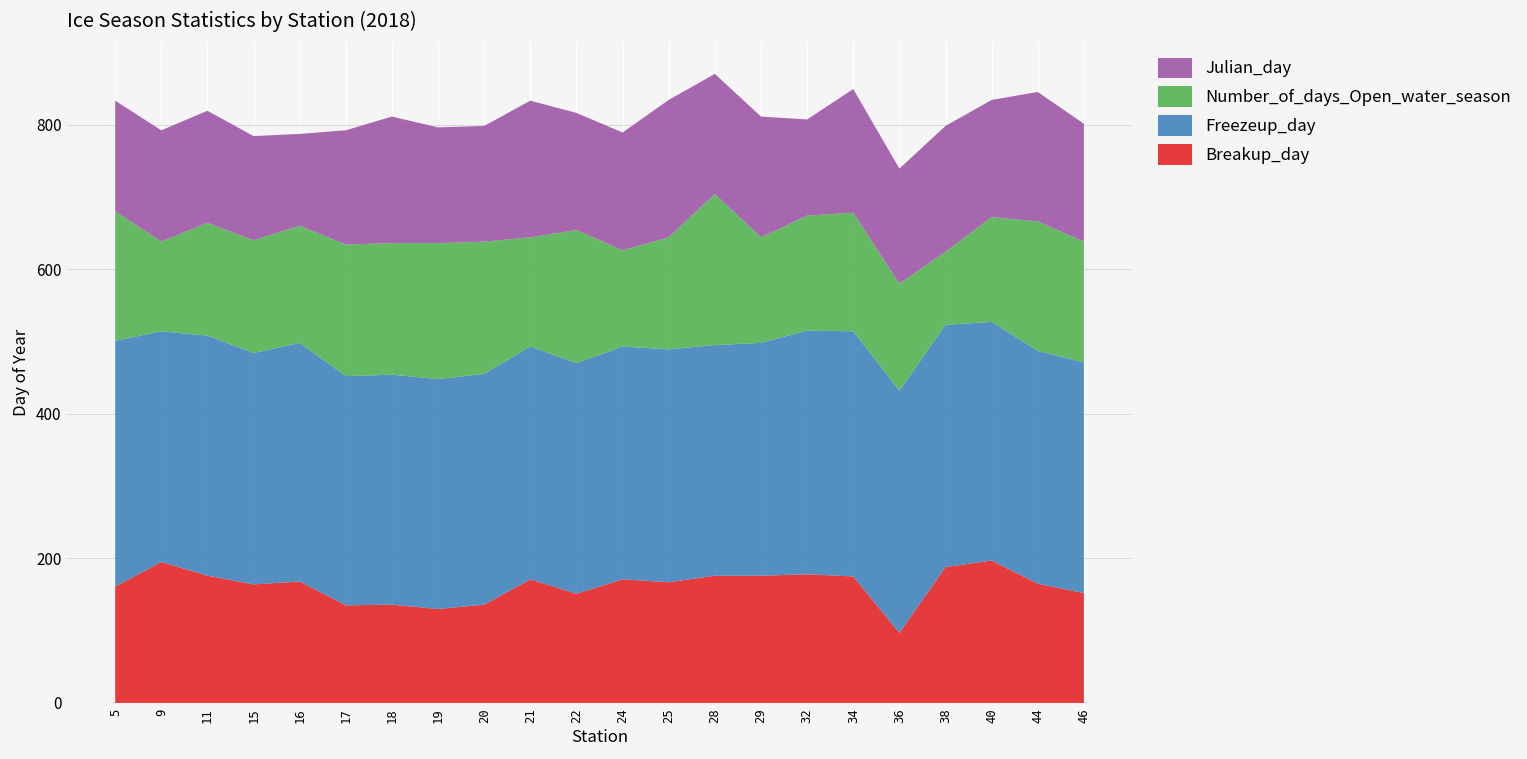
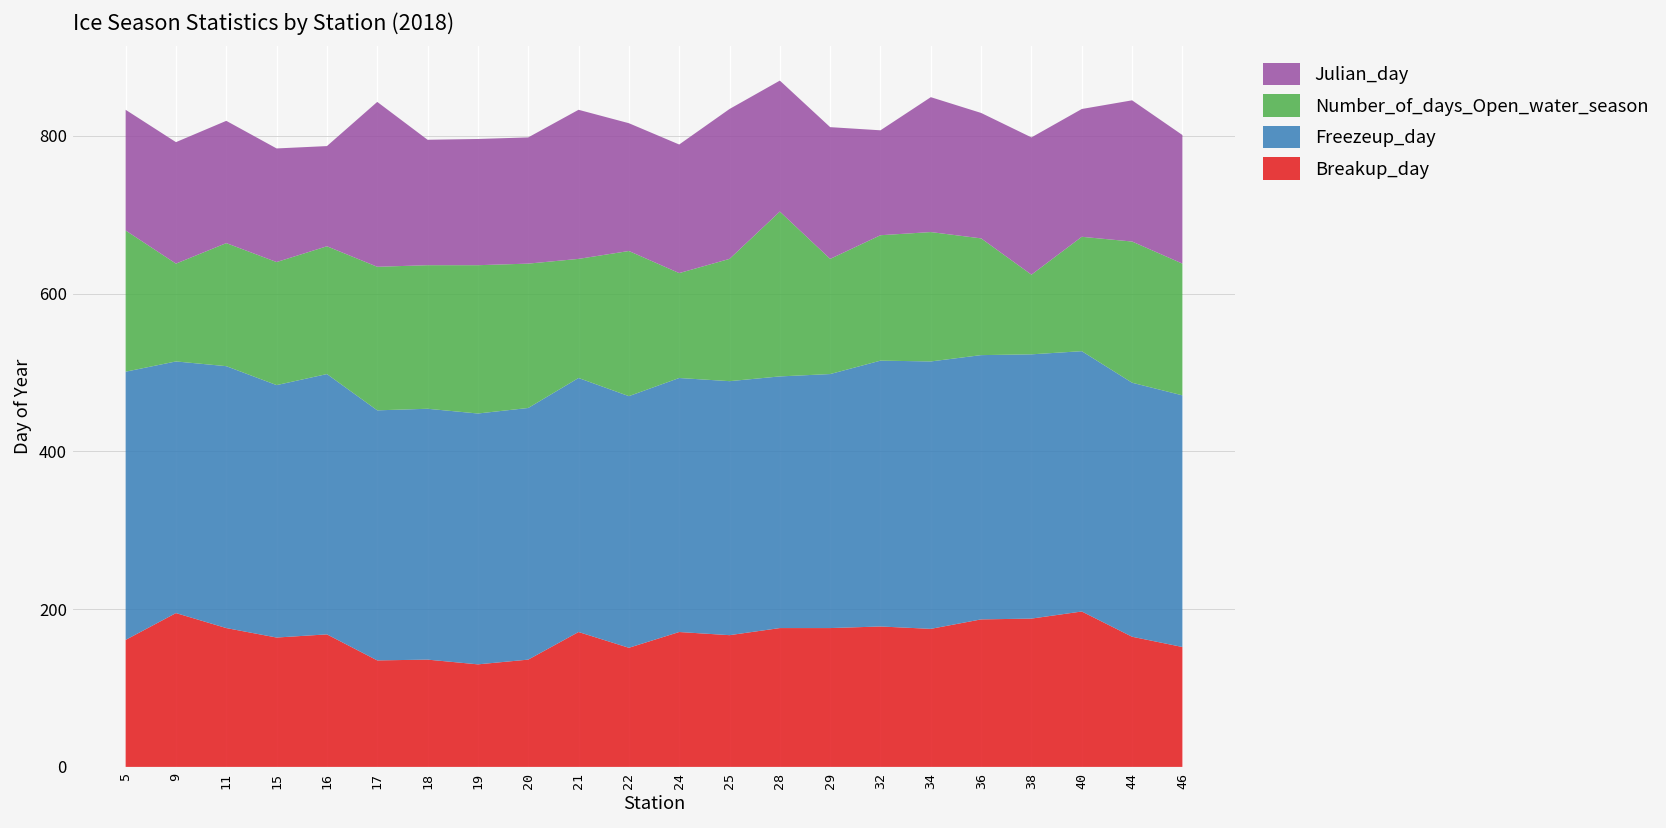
  {
    "Breakup_day": {
      "5": 160,
      "9": 200,
      "11": 180,
      "15": 160,
      "16": 170,
      "17": 140,
      "18": 140,
      "19": 130,
      "20": 140,
      "21": 170,
      "22": 150,
      "24": 170,
      "25": 170,
      "28": 180,
      "29": 180,
      "32": 180,
      "34": 180,
-     "36": 100,
+     "36": 190,
      "38": 190,
      "40": 200,
      "44": 170,
      "46": 150
    },
    "Freezeup_day": {
      "5": 340,
      "9": 320,
      "11": 330,
      "15": 320,
      "16": 330,
      "17": 320,
      "18": 320,
      "19": 320,
      "20": 320,
      "21": 320,
      "22": 320,
      "24": 320,
      "25": 320,
      "28": 320,
      "29": 320,
      "32": 340,
      "34": 340,
      "36": 340,
      "38": 340,
      "40": 330,
      "44": 320,
      "46": 320
    },
    "Number_of_days_Open_water_season": {
      "5": 180,
      "9": 120,
      "11": 160,
      "15": 160,
      "16": 160,
      "17": 180,
      "18": 180,
      "19": 190,
      "20": 180,
      "21": 150,
      "22": 180,
      "24": 130,
      "25": 160,
      "28": 210,
      "29": 150,
      "32": 160,
      "34": 160,
      "36": 150,
      "38": 100,
      "40": 150,
      "44": 180,
      "46": 170
    },
    "Julian_day": {
      "5": 150,
      "9": 150,
      "11": 160,
      "15": 140,
      "16": 130,
-     "17": 160,
-     "18": 180,
+     "17": 210,
+     "18": 160,
      "19": 160,
      "20": 160,
      "21": 190,
      "22": 160,
      "24": 160,
      "25": 190,
      "28": 170,
      "29": 170,
      "32": 130,
      "34": 170,
      "36": 160,
      "38": 170,
      "40": 160,
      "44": 180,
      "46": 160
    }
  }
